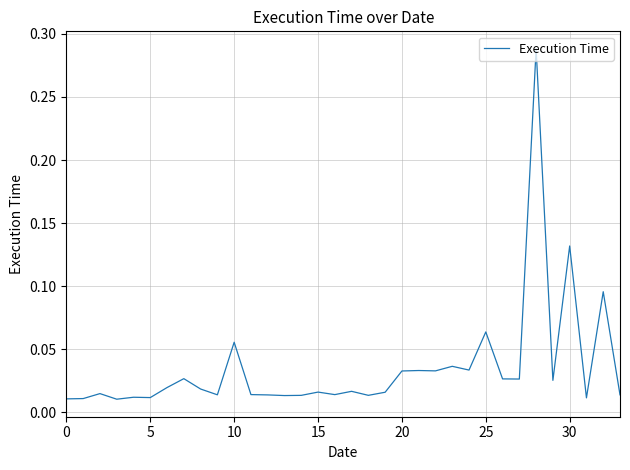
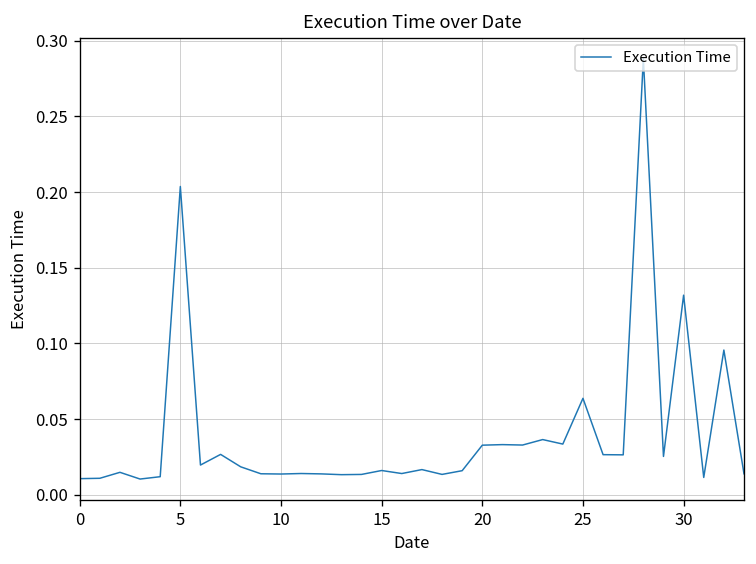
  {
    "0": 0.011,
-   "5": 0.012,
-   "10": 0.056,
+   "5": 0.204,
+   "10": 0.014,
    "15": 0.016,
    "20": 0.033,
    "25": 0.064,
    "30": 0.132
  }
